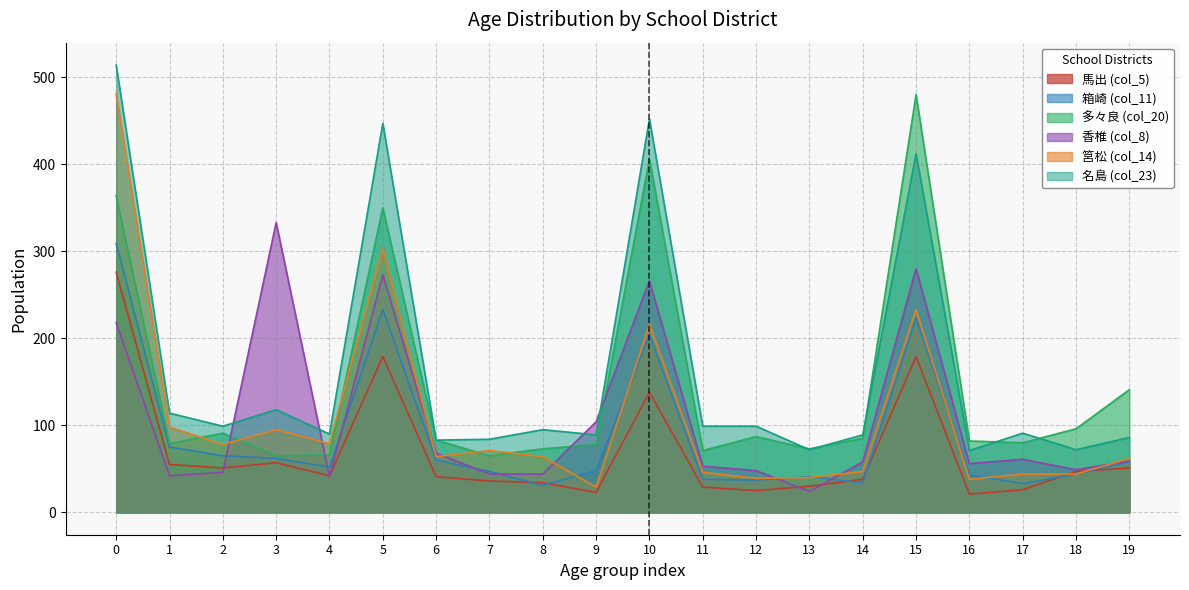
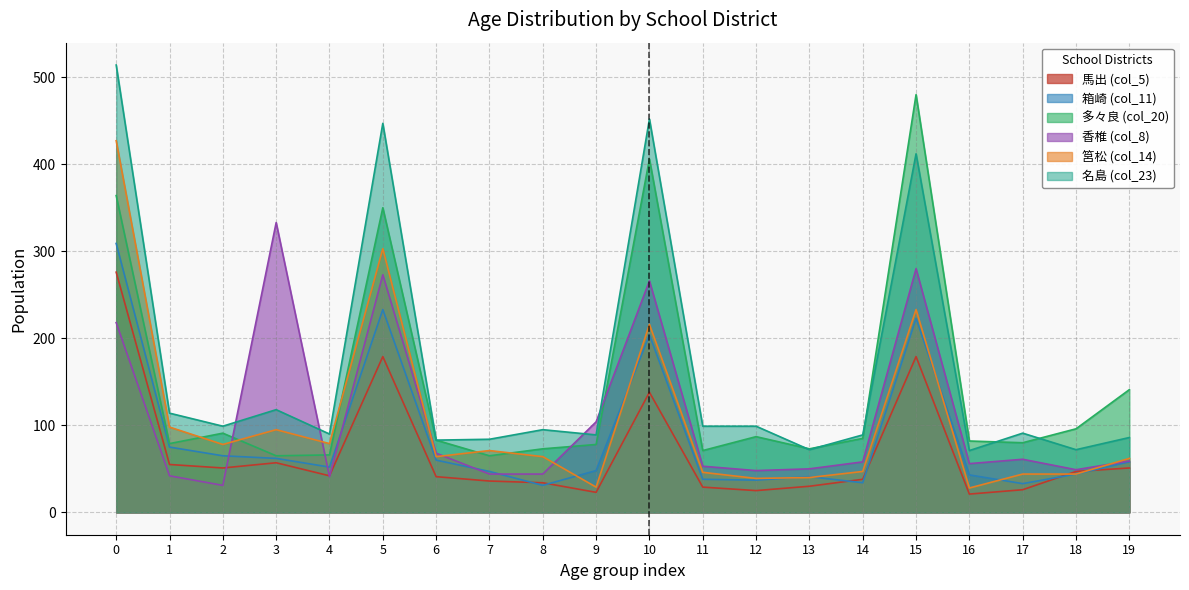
  {
    "馬出 (col_5)": {
      "0": 280,
      "1": 60,
      "2": 50,
      "3": 60,
      "5": 180,
      "6": 40,
      "7": 40,
      "8": 30,
      "9": 20,
      "10": 140,
      "11": 30,
      "12": 30,
      "13": 30,
      "14": 40,
      "15": 180,
      "16": 20,
      "17": 30,
      "19": 50
    },
    "香椎 (col_8)": {
      "0": 220,
      "1": 40,
-     "2": 50,
+     "2": 30,
      "3": 330,
      "5": 270,
      "6": 70,
      "7": 40,
      "8": 40,
      "9": 100,
      "10": 270,
      "11": 50,
      "12": 50,
-     "13": 20,
+     "13": 50,
      "14": 60,
      "15": 280,
      "16": 60,
      "17": 60
    },
    "筥松 (col_14)": {
-     "0": 480,
+     "0": 430,
      "1": 100,
      "2": 80,
      "3": 100,
      "4": 80,
      "5": 300,
      "6": 60,
      "7": 70,
      "8": 60,
      "9": 30,
      "10": 220,
      "11": 50,
      "14": 50,
      "15": 230,
-     "16": 40,
+     "16": 30,
      "17": 40,
      "19": 60
    }
  }
